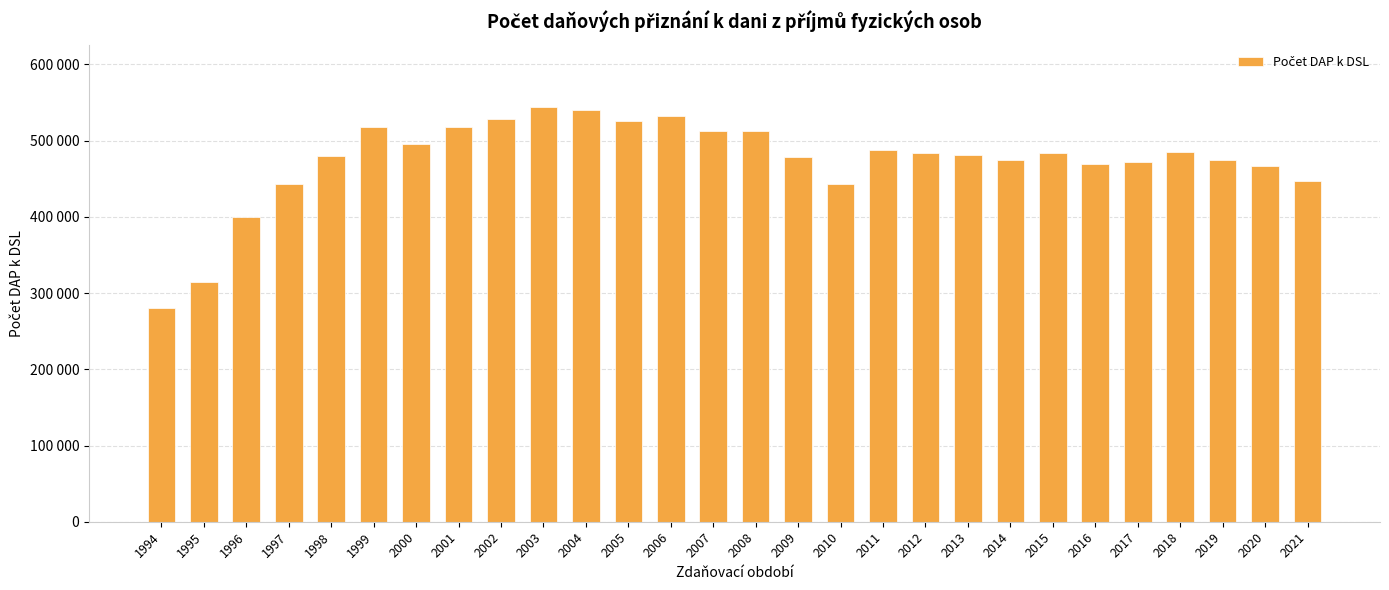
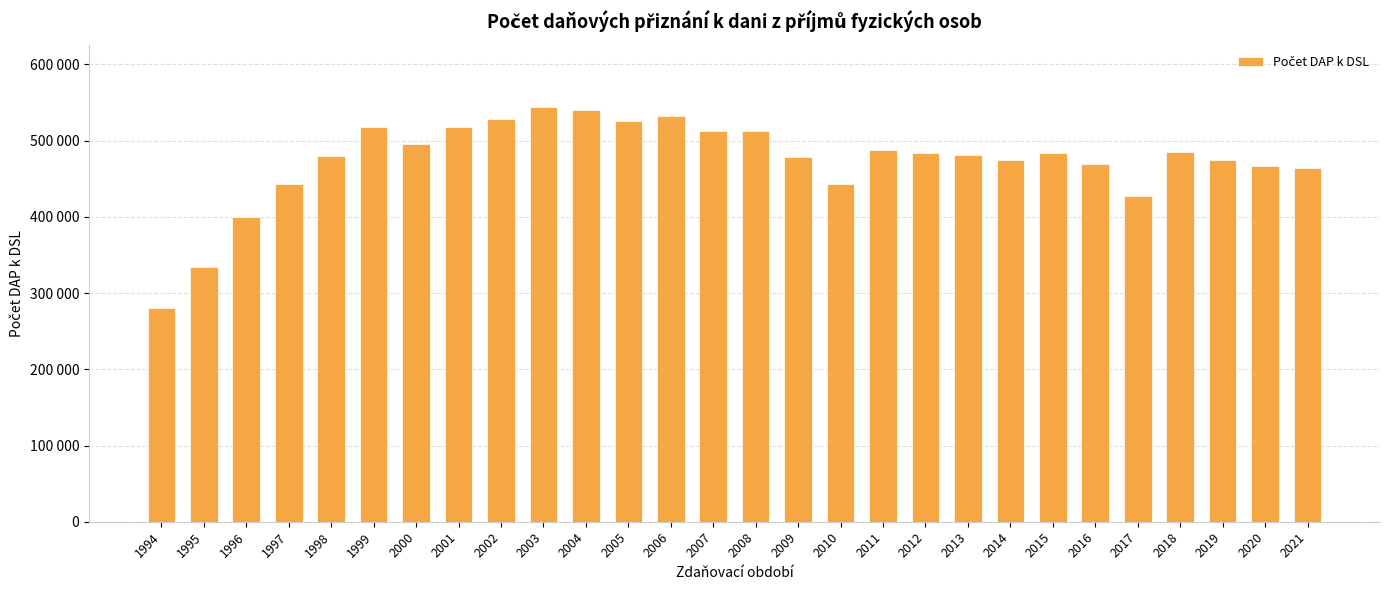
  {
    "1994": 280000,
-   "1995": 310000,
+   "1995": 330000,
    "1996": 400000,
    "1997": 440000,
    "1998": 480000,
    "1999": 520000,
    "2000": 500000,
    "2001": 520000,
    "2002": 530000,
    "2003": 540000,
    "2004": 540000,
    "2005": 530000,
    "2006": 530000,
    "2007": 510000,
    "2008": 510000,
    "2009": 480000,
    "2010": 440000,
    "2011": 490000,
    "2012": 480000,
    "2013": 480000,
    "2014": 470000,
    "2015": 480000,
    "2016": 470000,
-   "2017": 470000,
+   "2017": 430000,
    "2018": 490000,
    "2019": 470000,
    "2020": 470000,
-   "2021": 450000
+   "2021": 460000
  }
